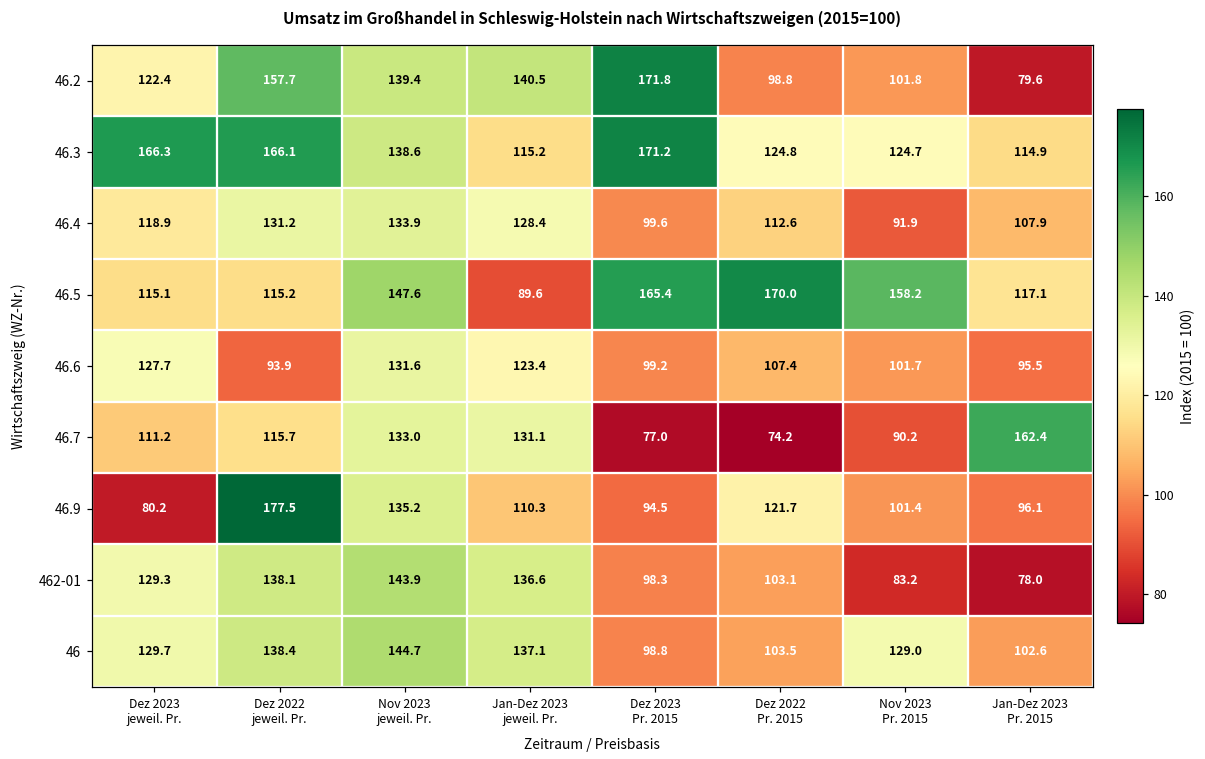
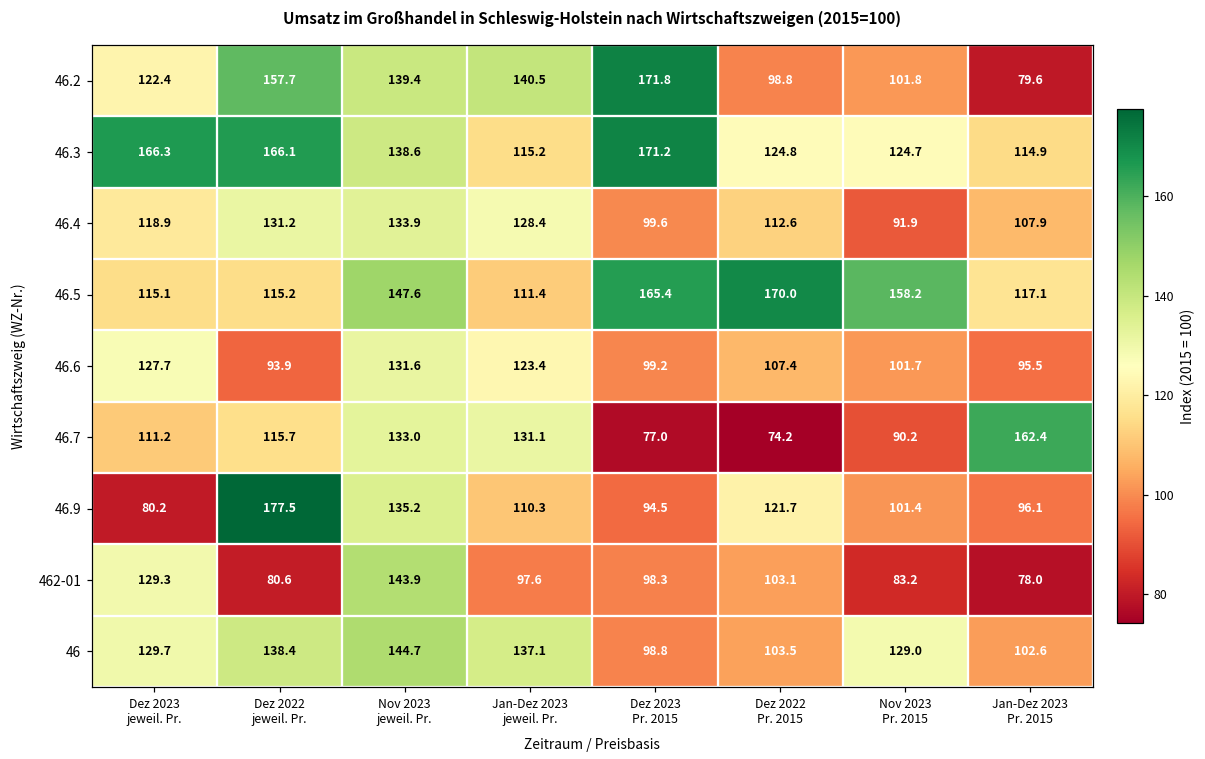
  {
    "46.2": {
      "Dez 2023 jeweil. Pr.": 122.4,
      "Dez 2022 jeweil. Pr.": 157.7,
      "Nov 2023 jeweil. Pr.": 139.4,
      "Jan-Dez 2023 jeweil. Pr.": 140.5,
      "Dez 2023 Pr. 2015": 171.8,
      "Dez 2022 Pr. 2015": 98.8,
      "Nov 2023 Pr. 2015": 101.8,
      "Jan-Dez 2023 Pr. 2015": 79.6
    },
    "46.3": {
      "Dez 2023 jeweil. Pr.": 166.3,
      "Dez 2022 jeweil. Pr.": 166.1,
      "Nov 2023 jeweil. Pr.": 138.6,
      "Jan-Dez 2023 jeweil. Pr.": 115.2,
      "Dez 2023 Pr. 2015": 171.2,
      "Dez 2022 Pr. 2015": 124.8,
      "Nov 2023 Pr. 2015": 124.7,
      "Jan-Dez 2023 Pr. 2015": 114.9
    },
    "46.4": {
      "Dez 2023 jeweil. Pr.": 118.9,
      "Dez 2022 jeweil. Pr.": 131.2,
      "Nov 2023 jeweil. Pr.": 133.9,
      "Jan-Dez 2023 jeweil. Pr.": 128.4,
      "Dez 2023 Pr. 2015": 99.6,
      "Dez 2022 Pr. 2015": 112.6,
      "Nov 2023 Pr. 2015": 91.9,
      "Jan-Dez 2023 Pr. 2015": 107.9
    },
    "46.5": {
      "Dez 2023 jeweil. Pr.": 115.1,
      "Dez 2022 jeweil. Pr.": 115.2,
      "Nov 2023 jeweil. Pr.": 147.6,
-     "Jan-Dez 2023 jeweil. Pr.": 89.6,
+     "Jan-Dez 2023 jeweil. Pr.": 111.4,
      "Dez 2023 Pr. 2015": 165.4,
      "Dez 2022 Pr. 2015": 170.0,
      "Nov 2023 Pr. 2015": 158.2,
      "Jan-Dez 2023 Pr. 2015": 117.1
    },
    "46.6": {
      "Dez 2023 jeweil. Pr.": 127.7,
      "Dez 2022 jeweil. Pr.": 93.9,
      "Nov 2023 jeweil. Pr.": 131.6,
      "Jan-Dez 2023 jeweil. Pr.": 123.4,
      "Dez 2023 Pr. 2015": 99.2,
      "Dez 2022 Pr. 2015": 107.4,
      "Nov 2023 Pr. 2015": 101.7,
      "Jan-Dez 2023 Pr. 2015": 95.5
    },
    "46.7": {
      "Dez 2023 jeweil. Pr.": 111.2,
      "Dez 2022 jeweil. Pr.": 115.7,
      "Nov 2023 jeweil. Pr.": 133.0,
      "Jan-Dez 2023 jeweil. Pr.": 131.1,
      "Dez 2023 Pr. 2015": 77.0,
      "Dez 2022 Pr. 2015": 74.2,
      "Nov 2023 Pr. 2015": 90.2,
      "Jan-Dez 2023 Pr. 2015": 162.4
    },
    "46.9": {
      "Dez 2023 jeweil. Pr.": 80.2,
      "Dez 2022 jeweil. Pr.": 177.5,
      "Nov 2023 jeweil. Pr.": 135.2,
      "Jan-Dez 2023 jeweil. Pr.": 110.3,
      "Dez 2023 Pr. 2015": 94.5,
      "Dez 2022 Pr. 2015": 121.7,
      "Nov 2023 Pr. 2015": 101.4,
      "Jan-Dez 2023 Pr. 2015": 96.1
    },
    "462-01": {
      "Dez 2023 jeweil. Pr.": 129.3,
-     "Dez 2022 jeweil. Pr.": 138.1,
+     "Dez 2022 jeweil. Pr.": 80.6,
      "Nov 2023 jeweil. Pr.": 143.9,
-     "Jan-Dez 2023 jeweil. Pr.": 136.6,
+     "Jan-Dez 2023 jeweil. Pr.": 97.6,
      "Dez 2023 Pr. 2015": 98.3,
      "Dez 2022 Pr. 2015": 103.1,
      "Nov 2023 Pr. 2015": 83.2,
      "Jan-Dez 2023 Pr. 2015": 78.0
    },
    "46": {
      "Dez 2023 jeweil. Pr.": 129.7,
      "Dez 2022 jeweil. Pr.": 138.4,
      "Nov 2023 jeweil. Pr.": 144.7,
      "Jan-Dez 2023 jeweil. Pr.": 137.1,
      "Dez 2023 Pr. 2015": 98.8,
      "Dez 2022 Pr. 2015": 103.5,
      "Nov 2023 Pr. 2015": 129.0,
      "Jan-Dez 2023 Pr. 2015": 102.6
    }
  }
